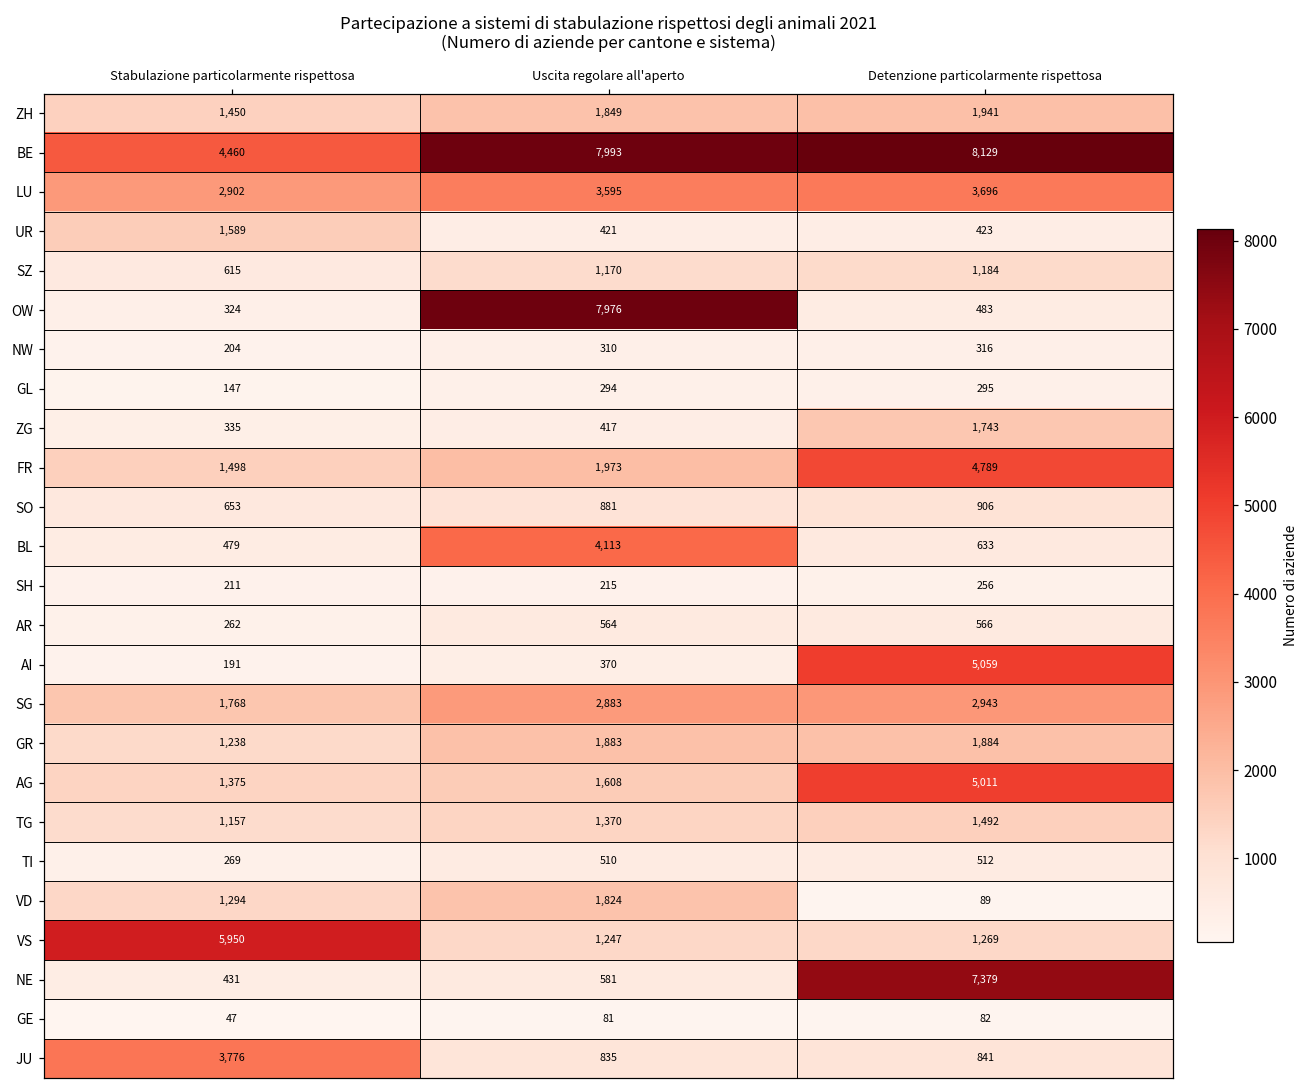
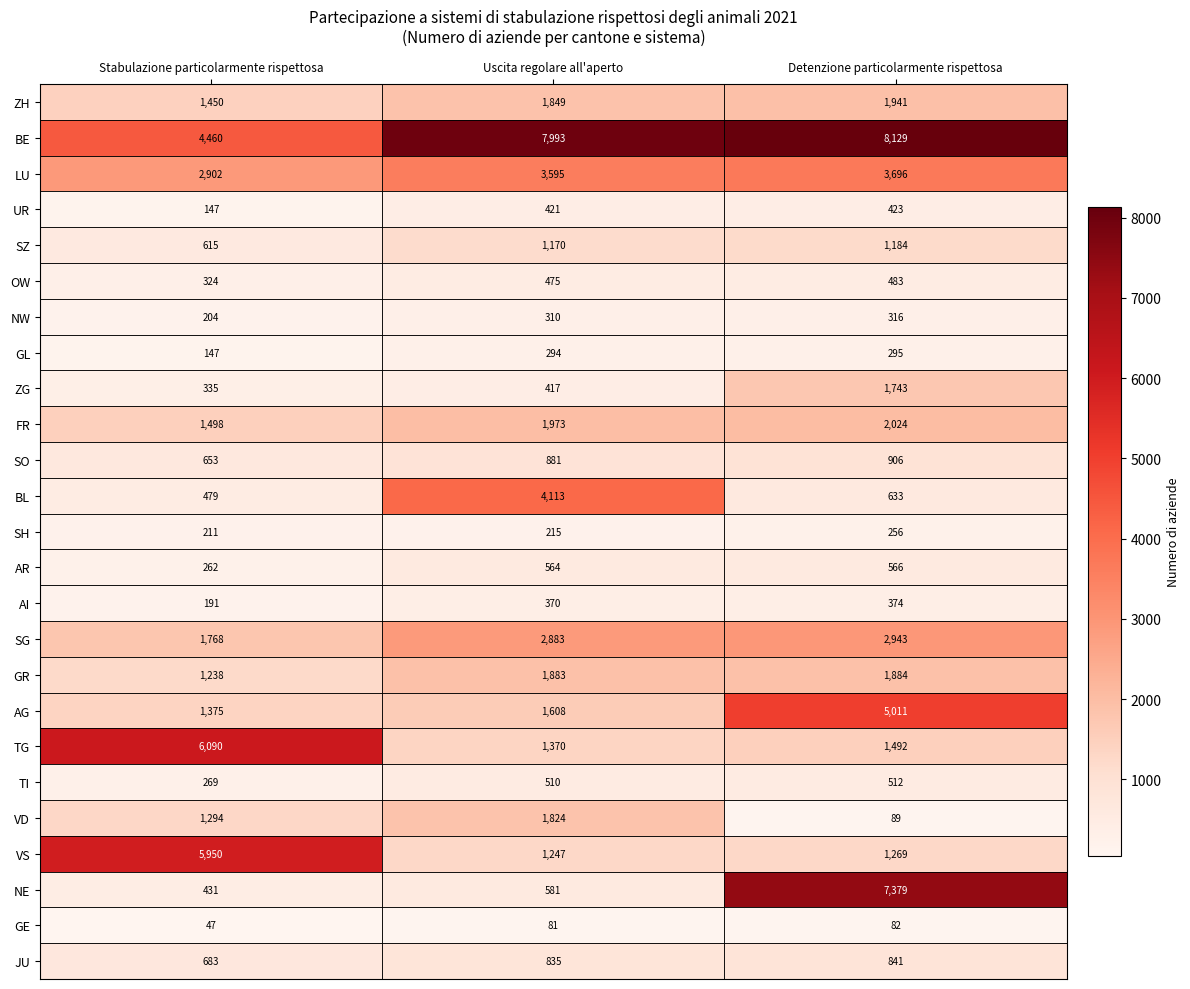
  {
    "ZH": {
      "Stabulazione particolarmente rispettosa": "1,450",
      "Uscita regolare all'aperto": "1,849",
      "Detenzione particolarmente rispettosa": "1,941"
    },
    "BE": {
      "Stabulazione particolarmente rispettosa": "4,460",
      "Uscita regolare all'aperto": "7,993",
      "Detenzione particolarmente rispettosa": "8,129"
    },
    "LU": {
      "Stabulazione particolarmente rispettosa": "2,902",
      "Uscita regolare all'aperto": "3,595",
      "Detenzione particolarmente rispettosa": "3,696"
    },
    "UR": {
-     "Stabulazione particolarmente rispettosa": "1,589",
+     "Stabulazione particolarmente rispettosa": "147",
      "Uscita regolare all'aperto": "421",
      "Detenzione particolarmente rispettosa": "423"
    },
    "SZ": {
      "Stabulazione particolarmente rispettosa": "615",
      "Uscita regolare all'aperto": "1,170",
      "Detenzione particolarmente rispettosa": "1,184"
    },
    "OW": {
      "Stabulazione particolarmente rispettosa": "324",
-     "Uscita regolare all'aperto": "7,976",
+     "Uscita regolare all'aperto": "475",
      "Detenzione particolarmente rispettosa": "483"
    },
    "NW": {
      "Stabulazione particolarmente rispettosa": "204",
      "Uscita regolare all'aperto": "310",
      "Detenzione particolarmente rispettosa": "316"
    },
    "GL": {
      "Stabulazione particolarmente rispettosa": "147",
      "Uscita regolare all'aperto": "294",
      "Detenzione particolarmente rispettosa": "295"
    },
    "ZG": {
      "Stabulazione particolarmente rispettosa": "335",
      "Uscita regolare all'aperto": "417",
      "Detenzione particolarmente rispettosa": "1,743"
    },
    "FR": {
      "Stabulazione particolarmente rispettosa": "1,498",
      "Uscita regolare all'aperto": "1,973",
-     "Detenzione particolarmente rispettosa": "4,789"
+     "Detenzione particolarmente rispettosa": "2,024"
    },
    "SO": {
      "Stabulazione particolarmente rispettosa": "653",
      "Uscita regolare all'aperto": "881",
      "Detenzione particolarmente rispettosa": "906"
    },
    "BL": {
      "Stabulazione particolarmente rispettosa": "479",
      "Uscita regolare all'aperto": "4,113",
      "Detenzione particolarmente rispettosa": "633"
    },
    "SH": {
      "Stabulazione particolarmente rispettosa": "211",
      "Uscita regolare all'aperto": "215",
      "Detenzione particolarmente rispettosa": "256"
    },
    "AR": {
      "Stabulazione particolarmente rispettosa": "262",
      "Uscita regolare all'aperto": "564",
      "Detenzione particolarmente rispettosa": "566"
    },
    "AI": {
      "Stabulazione particolarmente rispettosa": "191",
      "Uscita regolare all'aperto": "370",
-     "Detenzione particolarmente rispettosa": "5,059"
+     "Detenzione particolarmente rispettosa": "374"
    },
    "SG": {
      "Stabulazione particolarmente rispettosa": "1,768",
      "Uscita regolare all'aperto": "2,883",
      "Detenzione particolarmente rispettosa": "2,943"
    },
    "GR": {
      "Stabulazione particolarmente rispettosa": "1,238",
      "Uscita regolare all'aperto": "1,883",
      "Detenzione particolarmente rispettosa": "1,884"
    },
    "AG": {
      "Stabulazione particolarmente rispettosa": "1,375",
      "Uscita regolare all'aperto": "1,608",
      "Detenzione particolarmente rispettosa": "5,011"
    },
    "TG": {
-     "Stabulazione particolarmente rispettosa": "1,157",
+     "Stabulazione particolarmente rispettosa": "6,090",
      "Uscita regolare all'aperto": "1,370",
      "Detenzione particolarmente rispettosa": "1,492"
    },
    "TI": {
      "Stabulazione particolarmente rispettosa": "269",
      "Uscita regolare all'aperto": "510",
      "Detenzione particolarmente rispettosa": "512"
    },
    "VD": {
      "Stabulazione particolarmente rispettosa": "1,294",
      "Uscita regolare all'aperto": "1,824",
      "Detenzione particolarmente rispettosa": "89"
    },
    "VS": {
      "Stabulazione particolarmente rispettosa": "5,950",
      "Uscita regolare all'aperto": "1,247",
      "Detenzione particolarmente rispettosa": "1,269"
    },
    "NE": {
      "Stabulazione particolarmente rispettosa": "431",
      "Uscita regolare all'aperto": "581",
      "Detenzione particolarmente rispettosa": "7,379"
    },
    "GE": {
      "Stabulazione particolarmente rispettosa": "47",
      "Uscita regolare all'aperto": "81",
      "Detenzione particolarmente rispettosa": "82"
    },
    "JU": {
-     "Stabulazione particolarmente rispettosa": "3,776",
+     "Stabulazione particolarmente rispettosa": "683",
      "Uscita regolare all'aperto": "835",
      "Detenzione particolarmente rispettosa": "841"
    }
  }
